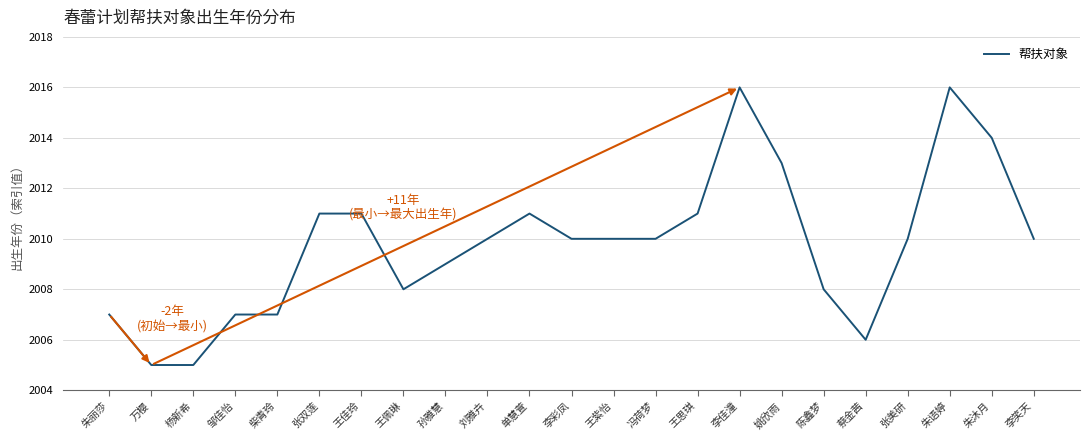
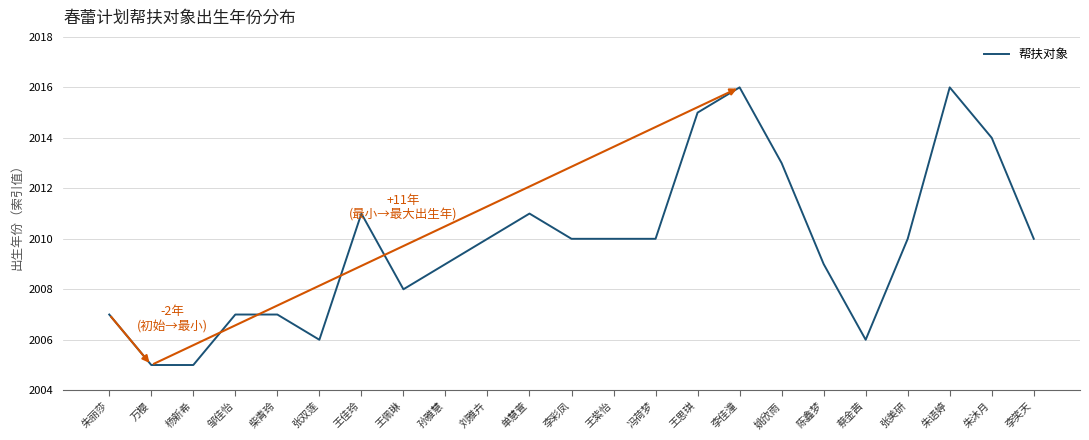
  {
    "朱丽莎": 2007,
    "万樱": 2005,
    "杨新希": 2005,
    "邹佳怡": 2007,
    "柴青玲": 2007,
-   "张双莲": 2011,
+   "张双莲": 2006,
    "王佩琳": 2008,
    "孙雅慧": 2009,
    "刘雅卉": 2010,
    "单慧萱": 2011,
    "李彩凤": 2010,
    "王紫怡": 2010,
    "冯荷梦": 2010,
-   "王思琪": 2011,
+   "王思琪": 2015,
    "李佳潼": 2016,
    "姚欣雨": 2013,
-   "陈鑫梦": 2008,
+   "陈鑫梦": 2009,
    "蔡金茜": 2006,
    "张美研": 2010,
    "朱语婷": 2016,
    "朱沐月": 2014,
    "李笑天": 2010
  }
